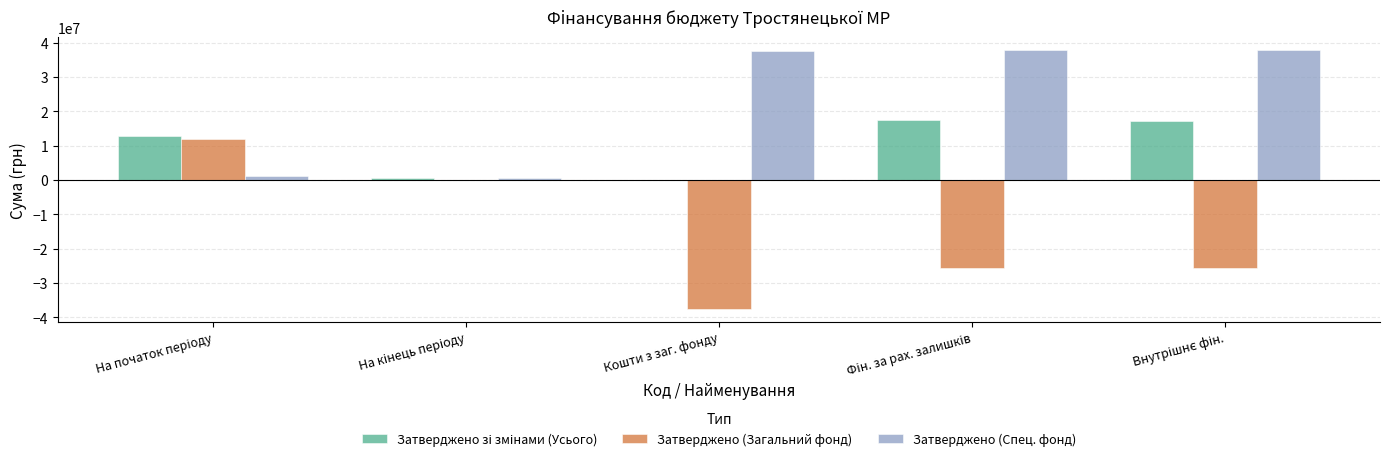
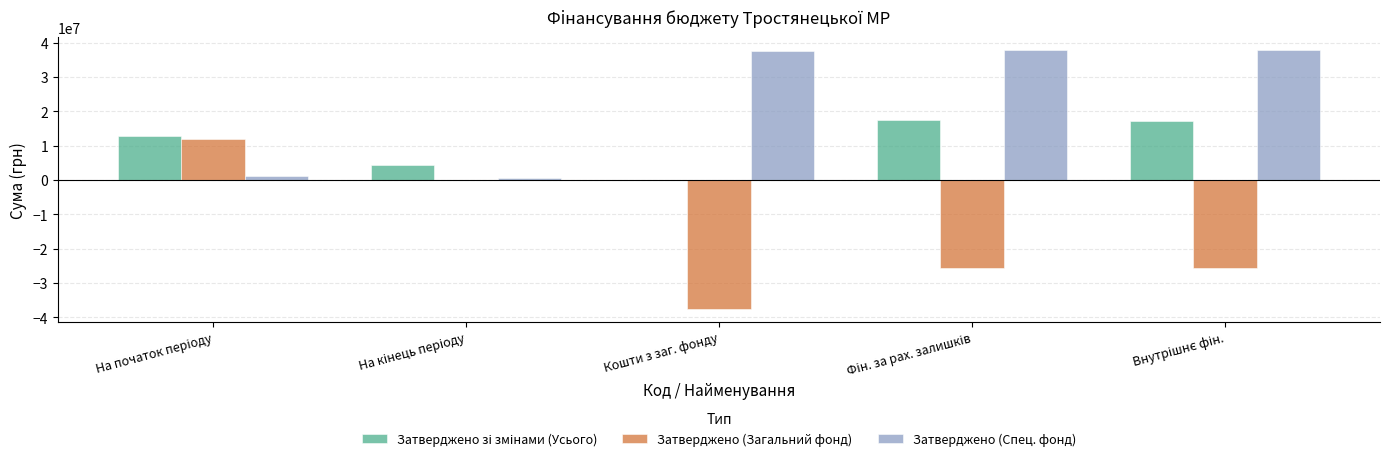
  {
    "Затверджено зі змінами (Усього)": {
      "На початок періоду": 13000000,
-     "На кінець періоду": 1000000,
+     "На кінець періоду": 4000000,
      "Кошти з заг. фонду": 0,
      "Фін. за рах. залишків": 17000000,
      "Внутрішнє фін.": 17000000
    },
    "Затверджено (Загальний фонд)": {
      "На початок періоду": 12000000,
      "Кошти з заг. фонду": -37000000,
      "Фін. за рах. залишків": -26000000,
      "Внутрішнє фін.": -26000000
    },
    "Затверджено (Спец. фонд)": {
      "На початок періоду": 1000000,
      "Кошти з заг. фонду": 37000000,
      "Фін. за рах. залишків": 38000000,
      "Внутрішнє фін.": 38000000
    }
  }
